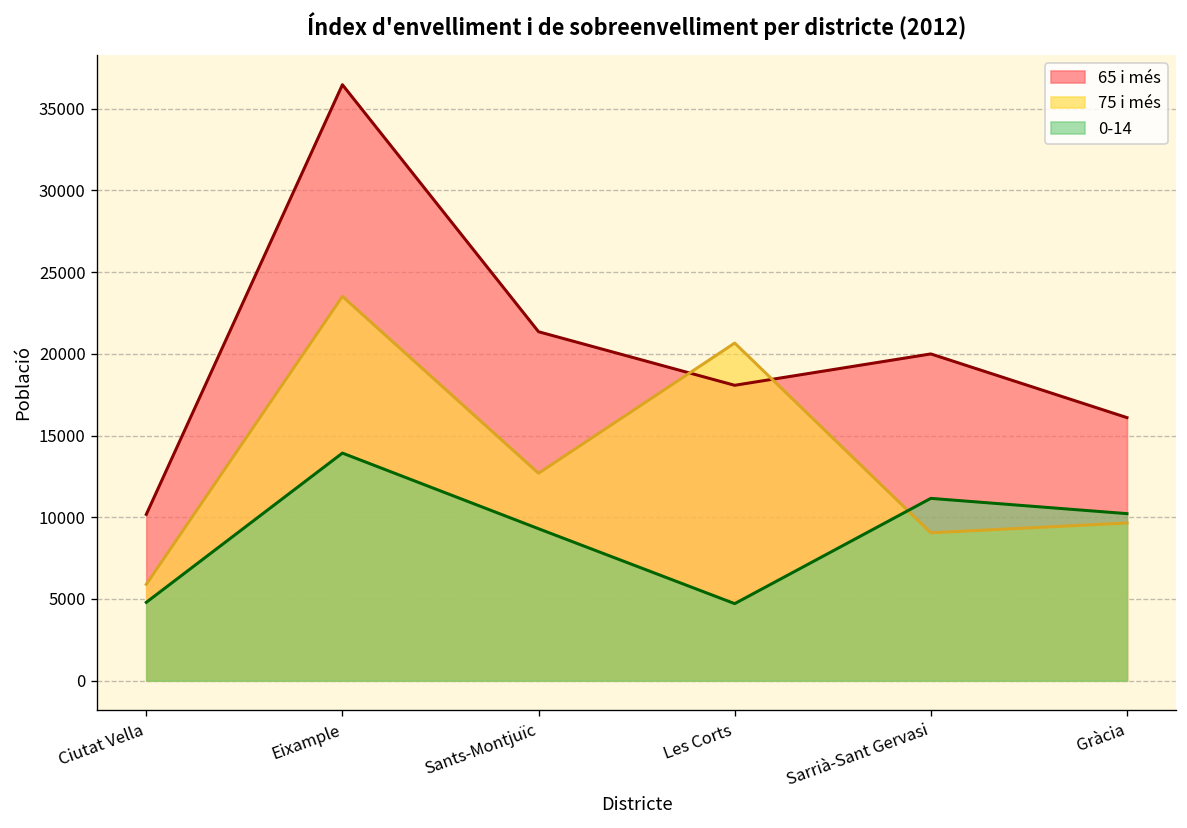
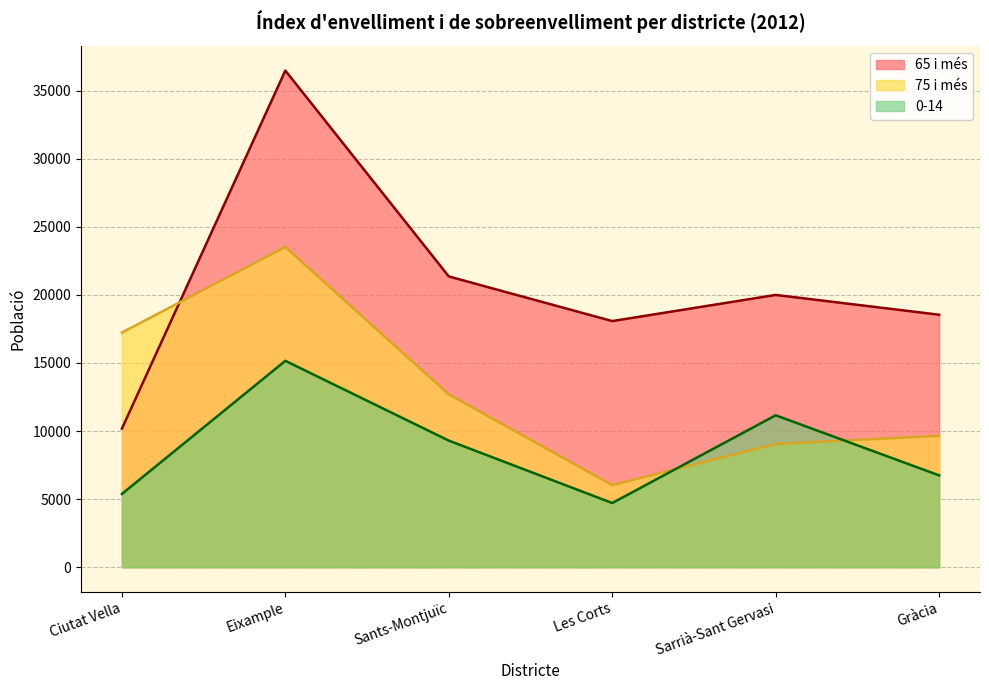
  {
    "65 i més": {
      "Ciutat Vella": 10200,
      "Eixample": 36500,
      "Sants-Montjuïc": 21400,
      "Les Corts": 18100,
      "Sarrià-Sant Gervasi": 20000,
-     "Gràcia": 16100
+     "Gràcia": 18500
    },
    "75 i més": {
-     "Ciutat Vella": 5900,
+     "Ciutat Vella": 17200,
      "Eixample": 23500,
      "Sants-Montjuïc": 12700,
-     "Les Corts": 20700,
+     "Les Corts": 6000,
      "Sarrià-Sant Gervasi": 9100,
      "Gràcia": 9600
    },
    "0-14": {
-     "Ciutat Vella": 4800,
-     "Eixample": 13900,
+     "Ciutat Vella": 5400,
+     "Eixample": 15200,
      "Sants-Montjuïc": 9300,
      "Les Corts": 4700,
      "Sarrià-Sant Gervasi": 11200,
-     "Gràcia": 10200
+     "Gràcia": 6700
    }
  }
